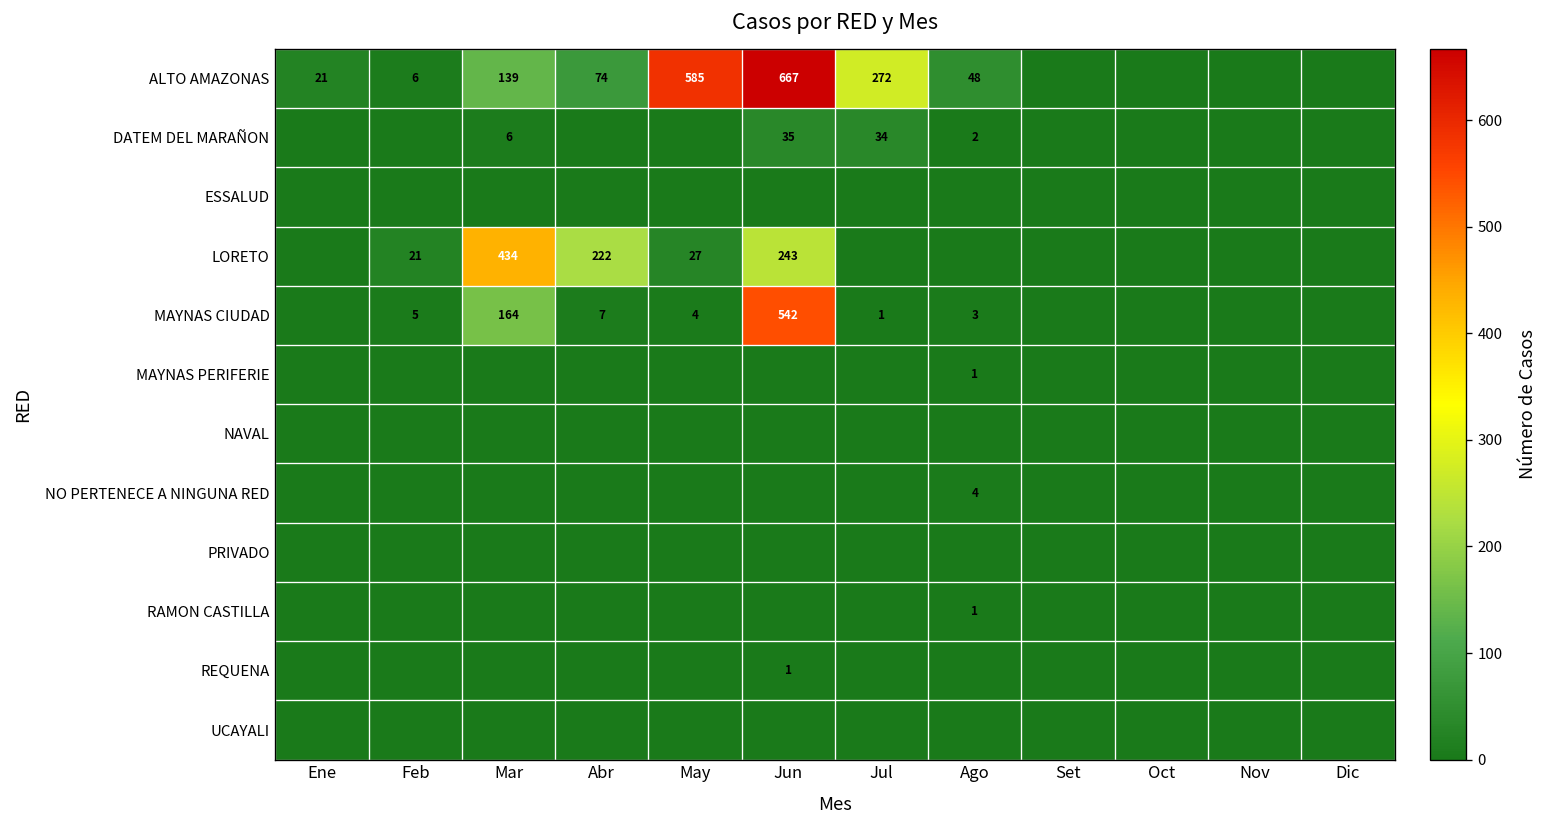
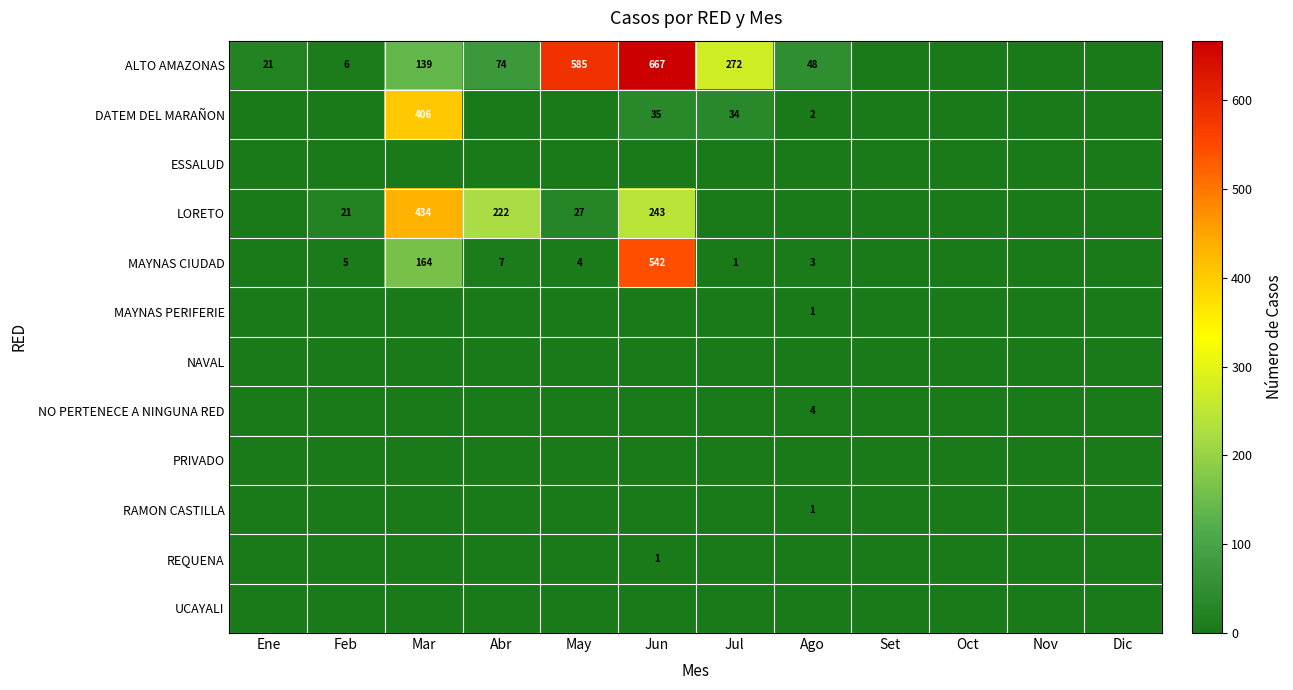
  {
    "ALTO AMAZONAS": {
      "Ene": 21,
      "Feb": 6,
      "Mar": 139,
      "Abr": 74,
      "May": 585,
      "Jun": 667,
      "Jul": 272,
      "Ago": 48
    },
    "DATEM DEL MARAÑON": {
-     "Mar": 6,
+     "Mar": 406,
      "Jun": 35,
      "Jul": 34,
      "Ago": 2
    },
    "LORETO": {
      "Feb": 21,
      "Mar": 434,
      "Abr": 222,
      "May": 27,
      "Jun": 243
    },
    "MAYNAS CIUDAD": {
      "Feb": 5,
      "Mar": 164,
      "Abr": 7,
      "May": 4,
      "Jun": 542,
      "Jul": 1,
      "Ago": 3
    },
    "MAYNAS PERIFERIE": {
      "Ago": 1
    },
    "NO PERTENECE A NINGUNA RED": {
      "Ago": 4
    },
    "RAMON CASTILLA": {
      "Ago": 1
    },
    "REQUENA": {
      "Jun": 1
    }
  }
